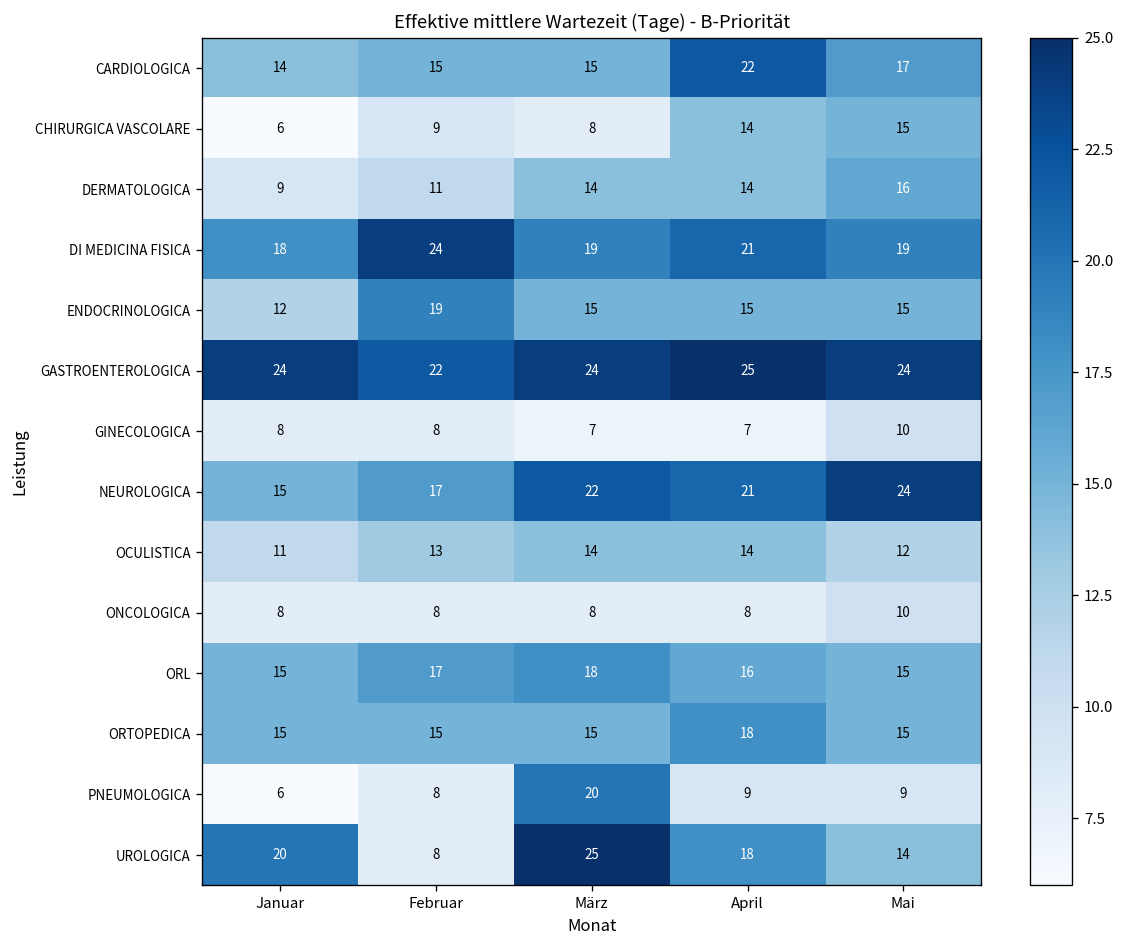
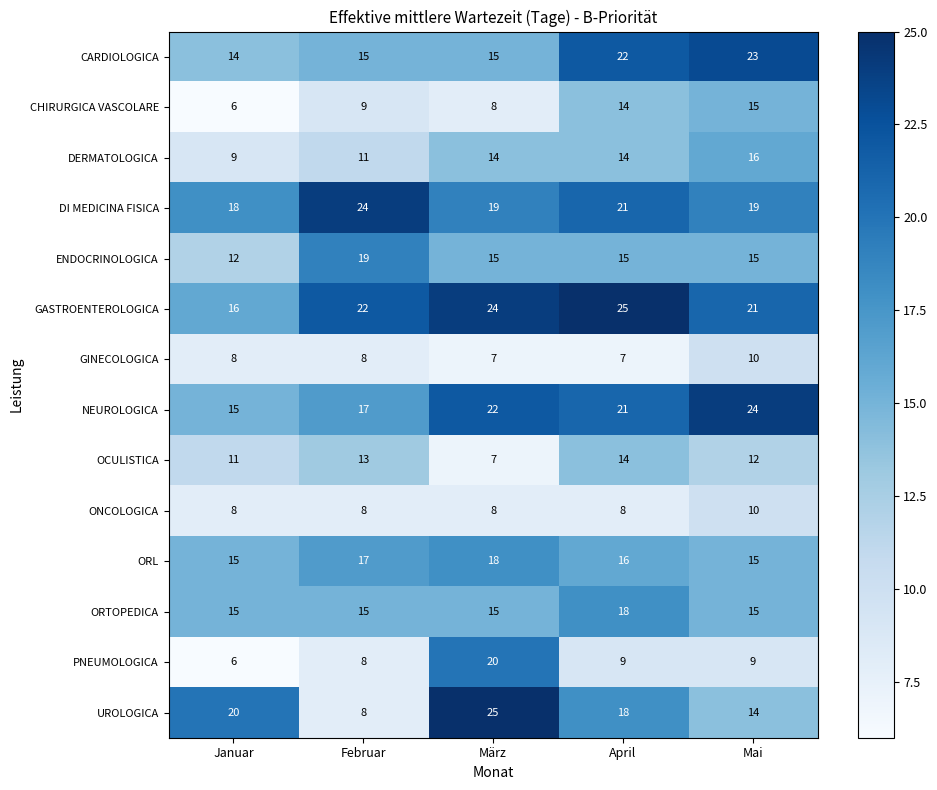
  {
    "CARDIOLOGICA": {
      "Januar": 14,
      "Februar": 15,
      "März": 15,
      "April": 22,
-     "Mai": 17
+     "Mai": 23
    },
    "CHIRURGICA VASCOLARE": {
      "Januar": 6,
      "Februar": 9,
      "März": 8,
      "April": 14,
      "Mai": 15
    },
    "DERMATOLOGICA": {
      "Januar": 9,
      "Februar": 11,
      "März": 14,
      "April": 14,
      "Mai": 16
    },
    "DI MEDICINA FISICA": {
      "Januar": 18,
      "Februar": 24,
      "März": 19,
      "April": 21,
      "Mai": 19
    },
    "ENDOCRINOLOGICA": {
      "Januar": 12,
      "Februar": 19,
      "März": 15,
      "April": 15,
      "Mai": 15
    },
    "GASTROENTEROLOGICA": {
-     "Januar": 24,
+     "Januar": 16,
      "Februar": 22,
      "März": 24,
      "April": 25,
-     "Mai": 24
+     "Mai": 21
    },
    "GINECOLOGICA": {
      "Januar": 8,
      "Februar": 8,
      "März": 7,
      "April": 7,
      "Mai": 10
    },
    "NEUROLOGICA": {
      "Januar": 15,
      "Februar": 17,
      "März": 22,
      "April": 21,
      "Mai": 24
    },
    "OCULISTICA": {
      "Januar": 11,
      "Februar": 13,
-     "März": 14,
+     "März": 7,
      "April": 14,
      "Mai": 12
    },
    "ONCOLOGICA": {
      "Januar": 8,
      "Februar": 8,
      "März": 8,
      "April": 8,
      "Mai": 10
    },
    "ORL": {
      "Januar": 15,
      "Februar": 17,
      "März": 18,
      "April": 16,
      "Mai": 15
    },
    "ORTOPEDICA": {
      "Januar": 15,
      "Februar": 15,
      "März": 15,
      "April": 18,
      "Mai": 15
    },
    "PNEUMOLOGICA": {
      "Januar": 6,
      "Februar": 8,
      "März": 20,
      "April": 9,
      "Mai": 9
    },
    "UROLOGICA": {
      "Januar": 20,
      "Februar": 8,
      "März": 25,
      "April": 18,
      "Mai": 14
    }
  }
